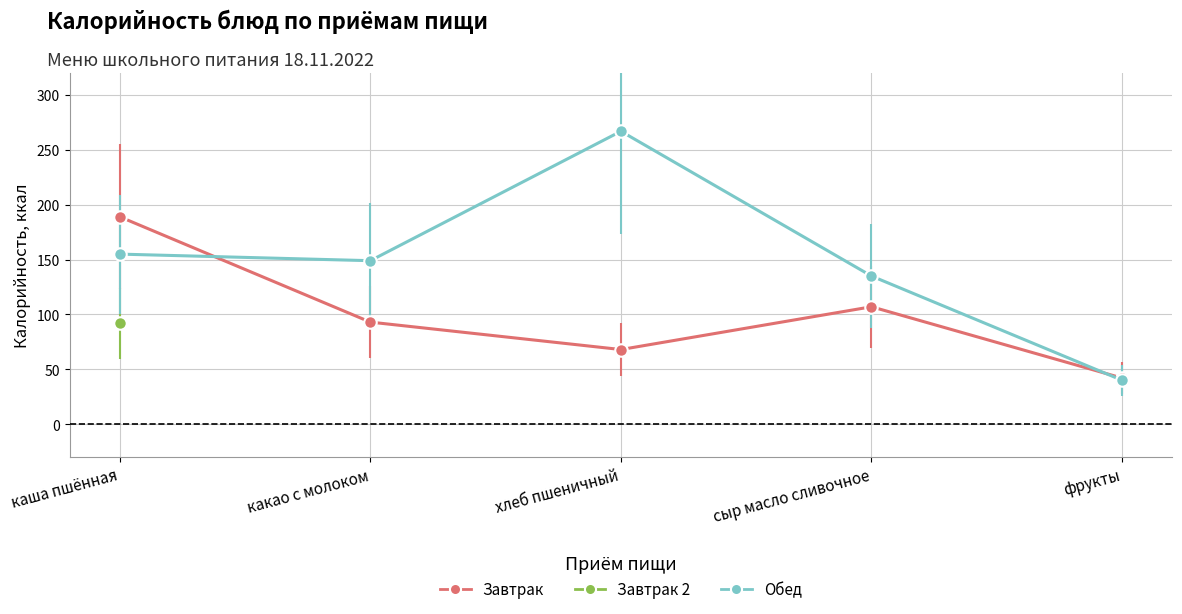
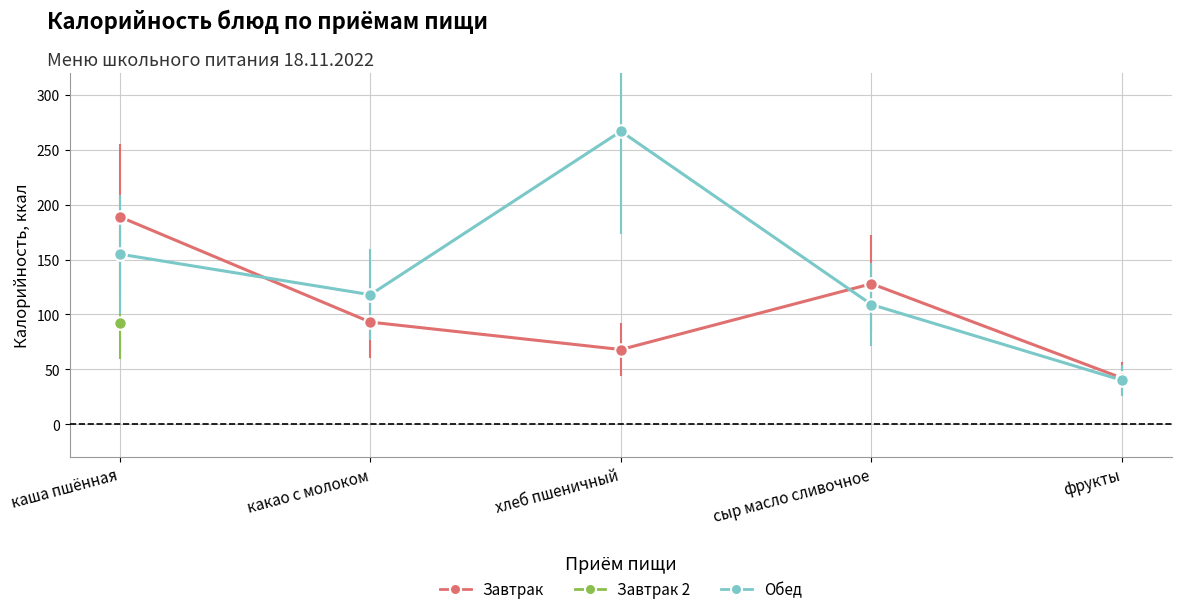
  {
    "Завтрак": {
      "каша пшённая": 189,
      "какао с молоком": 93,
      "хлеб пшеничный": 68,
-     "сыр масло сливочное": 107
+     "сыр масло сливочное": 128
    },
    "Завтрак 2": {
      "каша пшённая": 92
    },
    "Обед": {
      "каша пшённая": 155,
-     "какао с молоком": 149,
+     "какао с молоком": 118,
      "хлеб пшеничный": 267,
-     "сыр масло сливочное": 135
+     "сыр масло сливочное": 109
    }
  }
